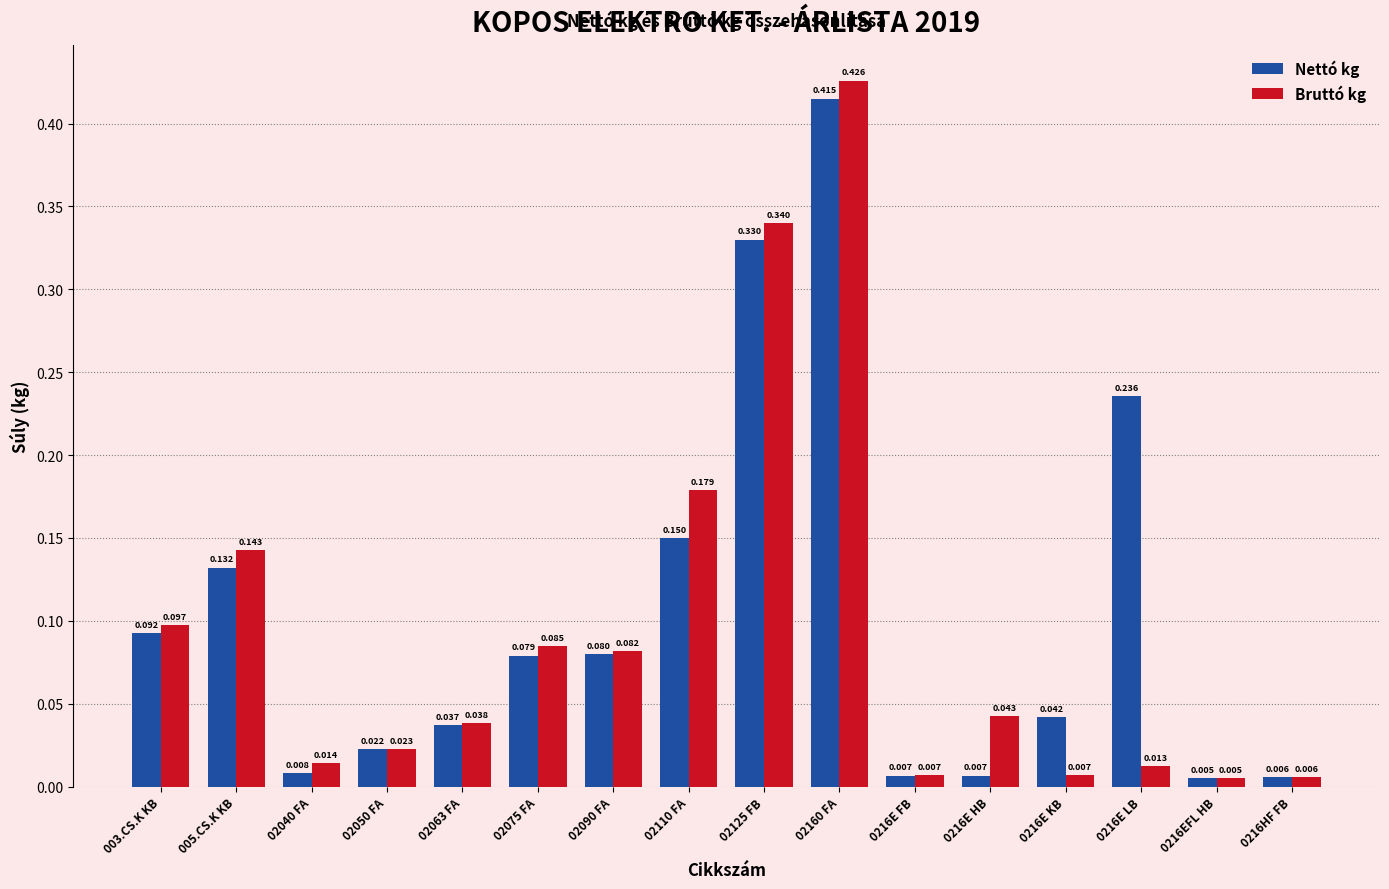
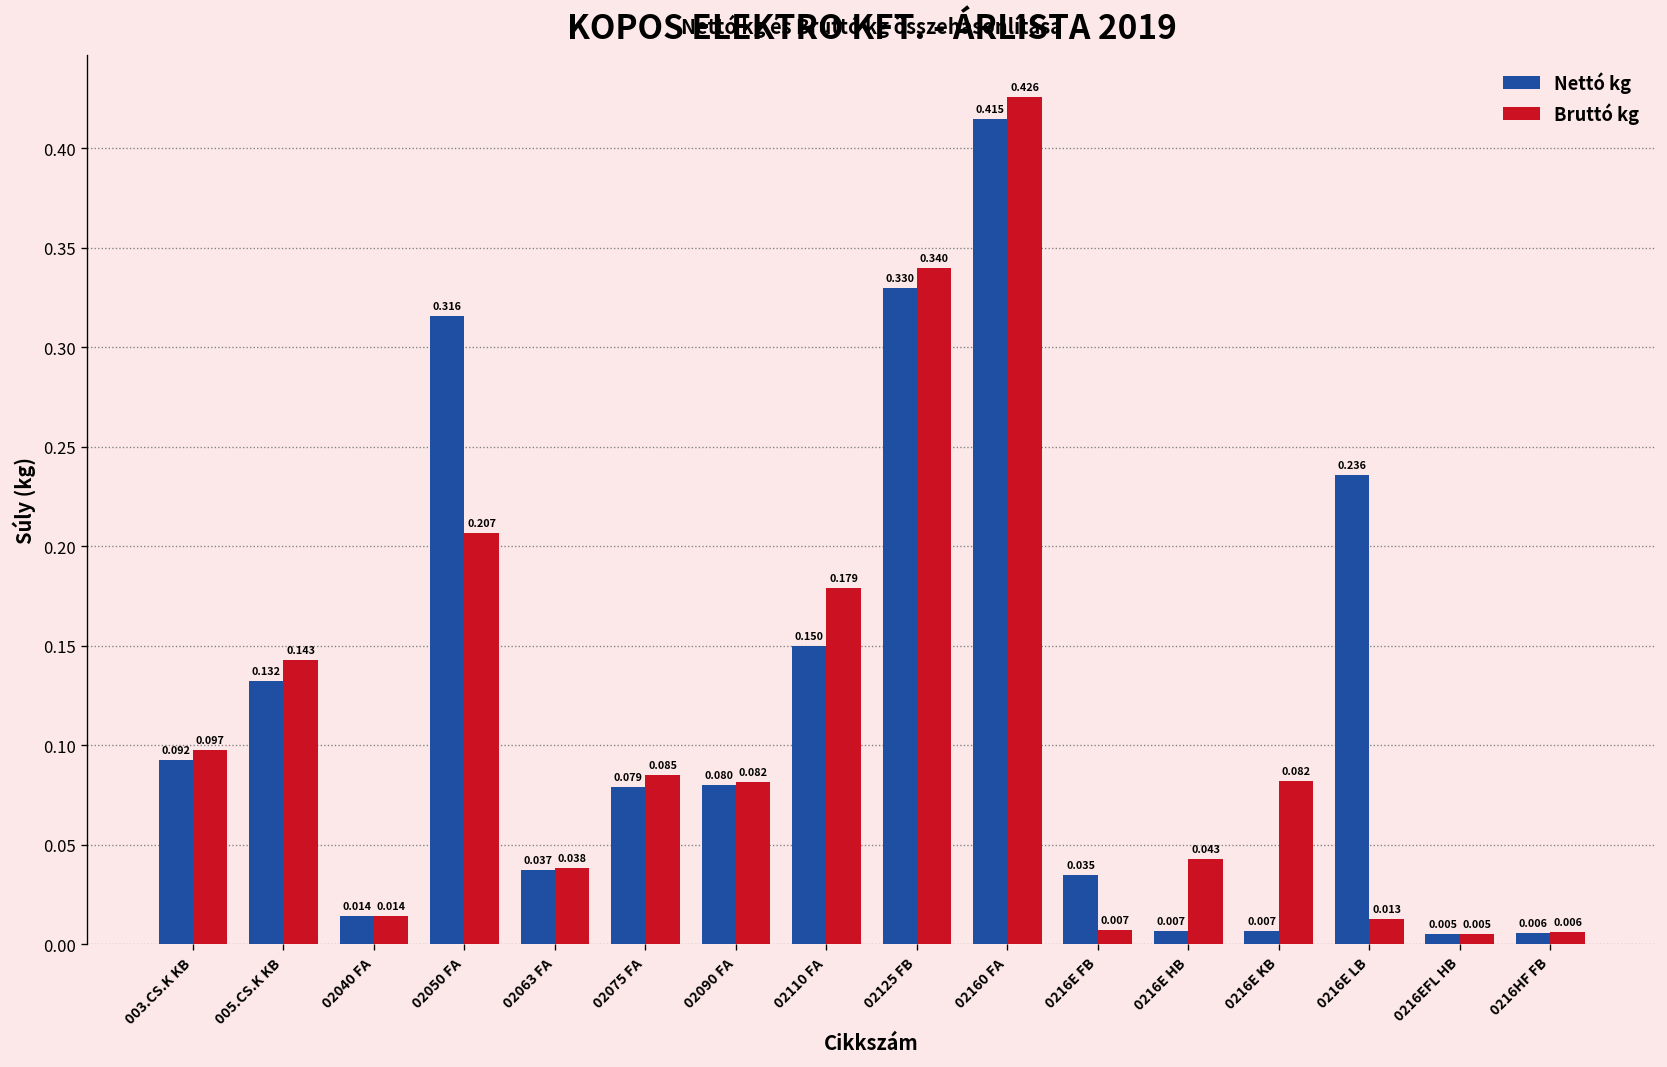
  {
    "Nettó kg": {
      "003.CS.K KB": 0.092,
      "005.CS.K KB": 0.132,
-     "02040 FA": 0.008,
-     "02050 FA": 0.022,
+     "02040 FA": 0.014,
+     "02050 FA": 0.316,
      "02063 FA": 0.037,
      "02075 FA": 0.079,
      "02090 FA": 0.080,
      "02110 FA": 0.150,
      "02125 FB": 0.330,
      "02160 FA": 0.415,
-     "0216E FB": 0.007,
+     "0216E FB": 0.035,
      "0216E HB": 0.007,
-     "0216E KB": 0.042,
+     "0216E KB": 0.007,
      "0216E LB": 0.236,
      "0216EFL HB": 0.005,
      "0216HF FB": 0.006
    },
    "Bruttó kg": {
      "003.CS.K KB": 0.097,
      "005.CS.K KB": 0.143,
      "02040 FA": 0.014,
-     "02050 FA": 0.023,
+     "02050 FA": 0.207,
      "02063 FA": 0.038,
      "02075 FA": 0.085,
      "02090 FA": 0.082,
      "02110 FA": 0.179,
      "02125 FB": 0.340,
      "02160 FA": 0.426,
      "0216E FB": 0.007,
      "0216E HB": 0.043,
-     "0216E KB": 0.007,
+     "0216E KB": 0.082,
      "0216E LB": 0.013,
      "0216EFL HB": 0.005,
      "0216HF FB": 0.006
    }
  }
